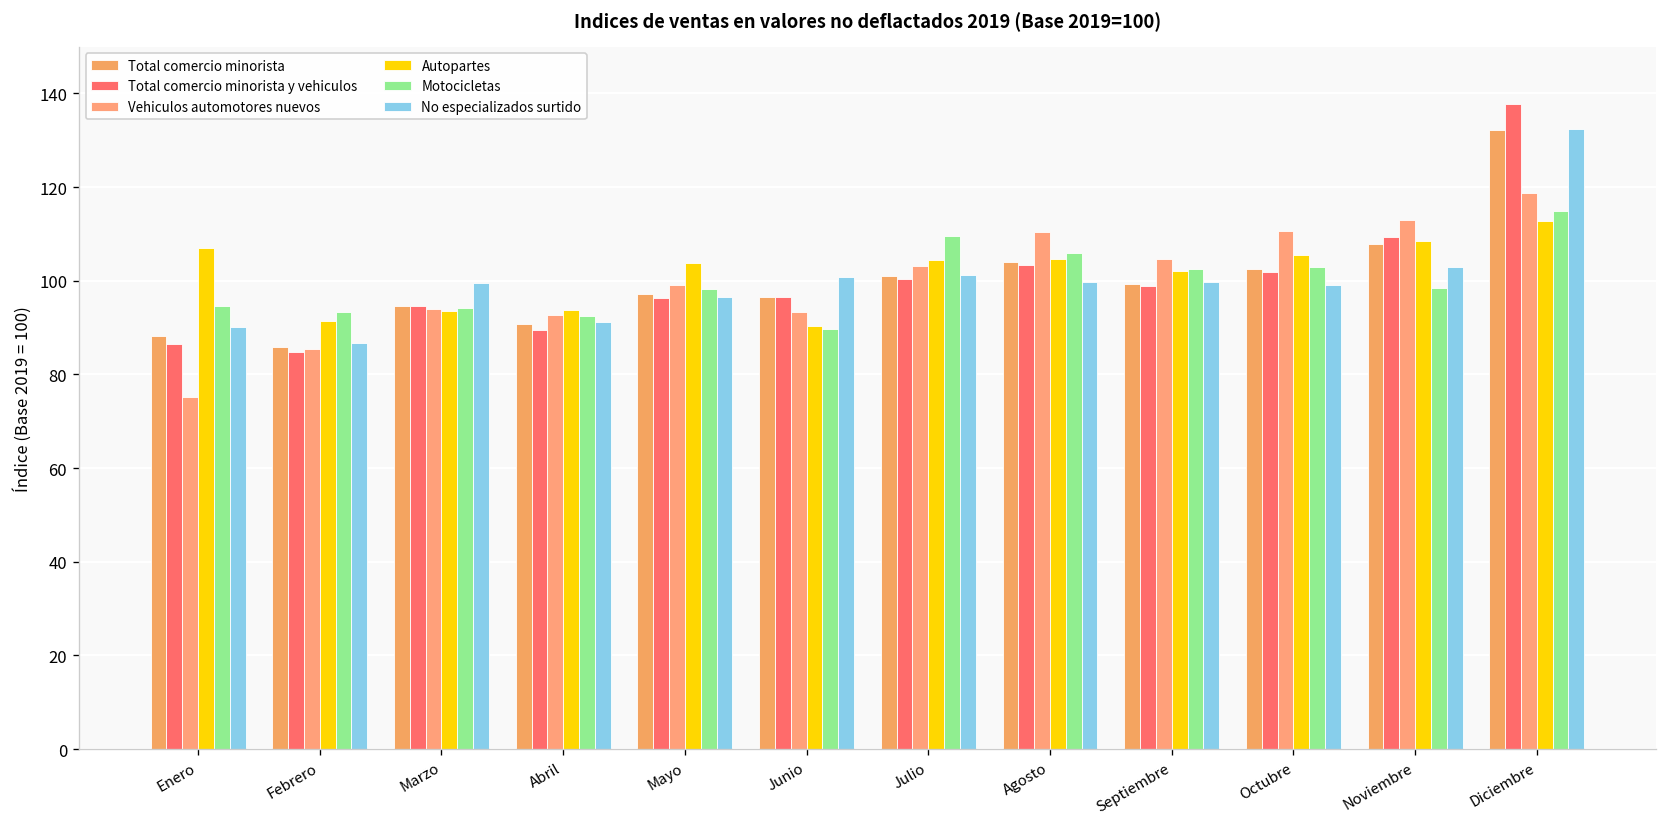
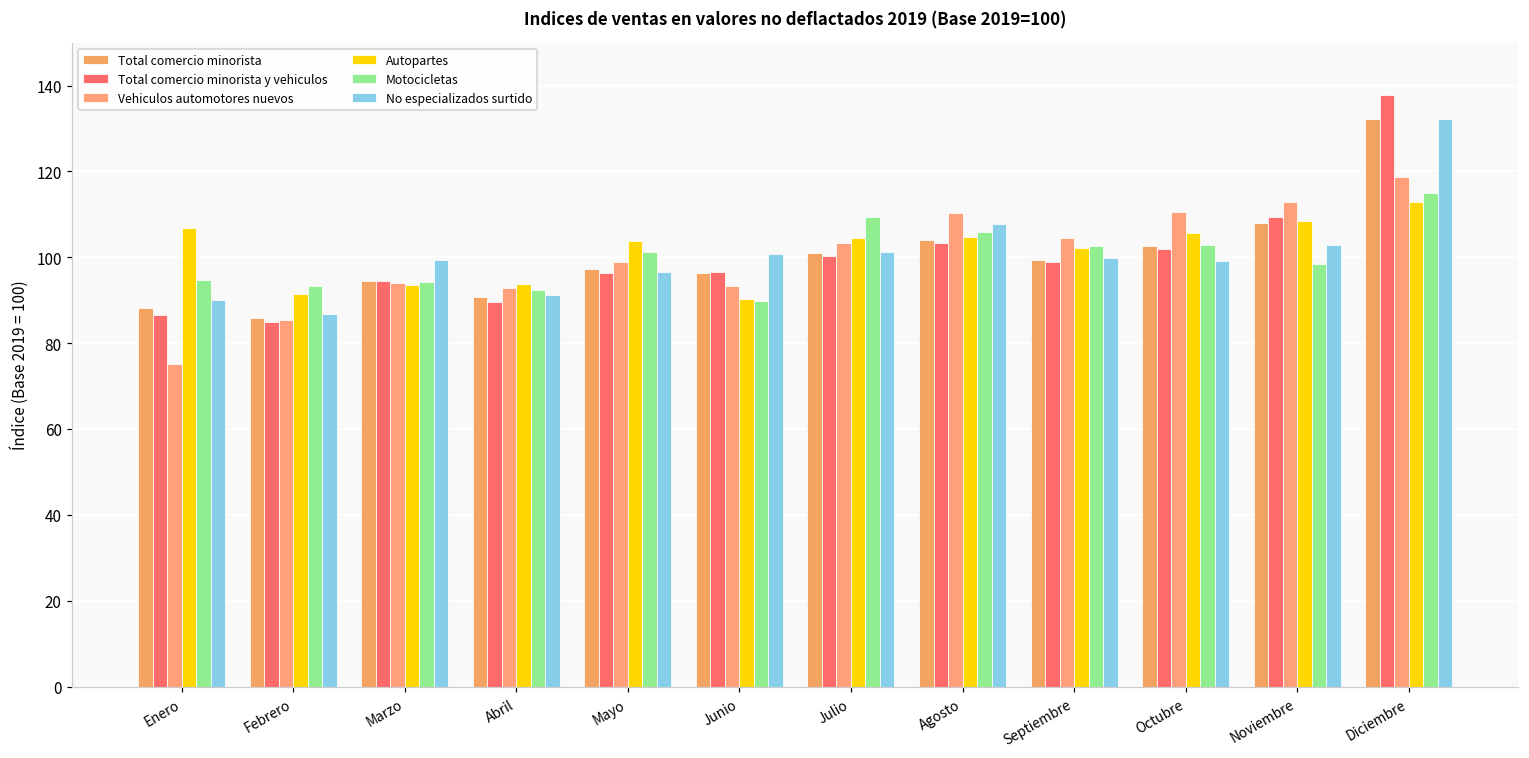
  {
    "Autopartes": {
      "Enero": 107,
      "Febrero": 91,
      "Marzo": 94,
      "Abril": 94,
      "Mayo": 104,
      "Junio": 90,
      "Julio": 104,
      "Agosto": 105,
      "Septiembre": 102,
      "Octubre": 106,
      "Noviembre": 109,
      "Diciembre": 113
    },
    "Motocicletas": {
      "Enero": 95,
      "Febrero": 93,
      "Marzo": 94,
      "Abril": 92,
-     "Mayo": 98,
+     "Mayo": 101,
      "Junio": 90,
      "Julio": 109,
      "Agosto": 106,
      "Septiembre": 103,
      "Octubre": 103,
      "Noviembre": 98,
      "Diciembre": 115
    },
    "No especializados surtido": {
      "Enero": 90,
      "Febrero": 87,
      "Marzo": 99,
      "Abril": 91,
      "Mayo": 97,
      "Junio": 101,
      "Julio": 101,
-     "Agosto": 100,
+     "Agosto": 108,
      "Septiembre": 100,
      "Octubre": 99,
      "Noviembre": 103,
      "Diciembre": 132
    }
  }
